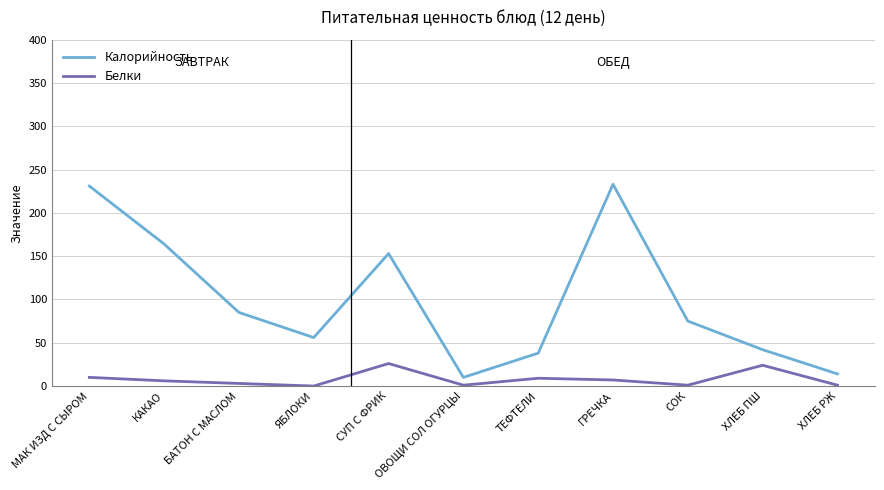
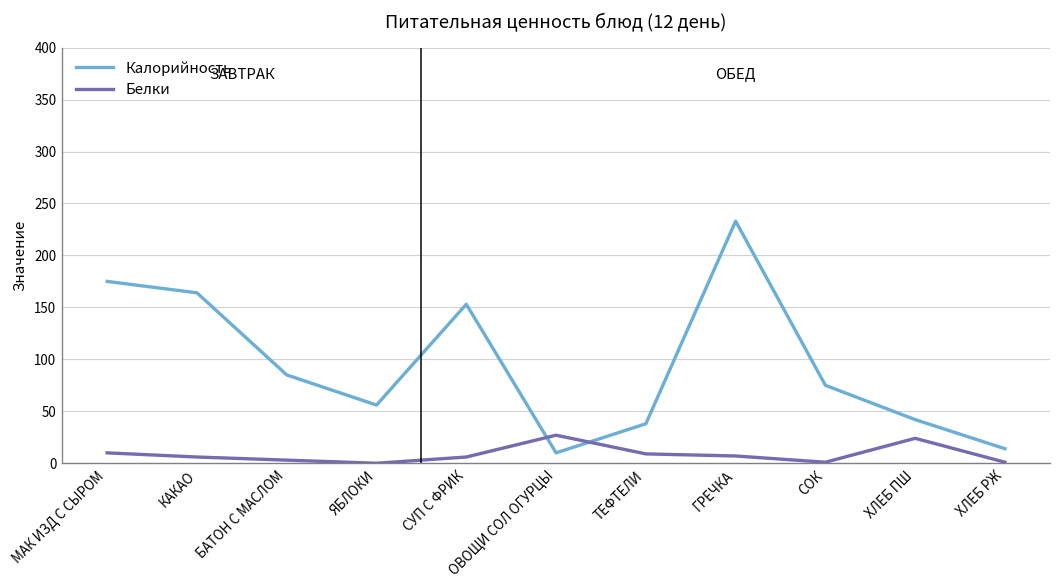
  {
    "Калорийность": {
-     "МАК ИЗД С СЫРОМ": 230,
+     "МАК ИЗД С СЫРОМ": 180,
      "КАКАО": 160,
      "БАТОН С МАСЛОМ": 90,
      "ЯБЛОКИ": 60,
      "СУП С ФРИК": 150,
      "ОВОЩИ СОЛ ОГУРЦЫ": 10,
      "ТЕФТЕЛИ": 40,
      "ГРЕЧКА": 230,
      "СОК": 80,
      "ХЛЕБ ПШ": 40,
      "ХЛЕБ РЖ": 10
    },
    "Белки": {
      "МАК ИЗД С СЫРОМ": 10,
      "КАКАО": 10,
      "БАТОН С МАСЛОМ": 0,
      "ЯБЛОКИ": 0,
-     "СУП С ФРИК": 30,
-     "ОВОЩИ СОЛ ОГУРЦЫ": 0,
+     "СУП С ФРИК": 10,
+     "ОВОЩИ СОЛ ОГУРЦЫ": 30,
      "ТЕФТЕЛИ": 10,
      "ГРЕЧКА": 10,
      "СОК": 0,
      "ХЛЕБ ПШ": 20,
      "ХЛЕБ РЖ": 0
    }
  }
